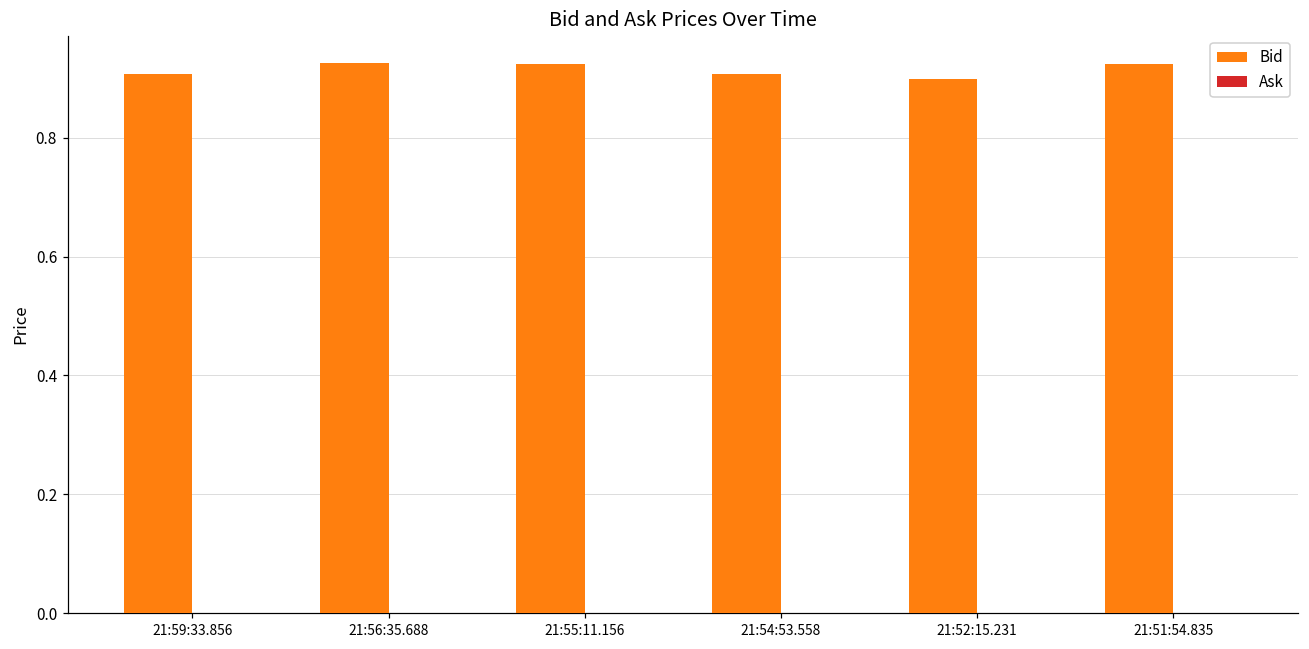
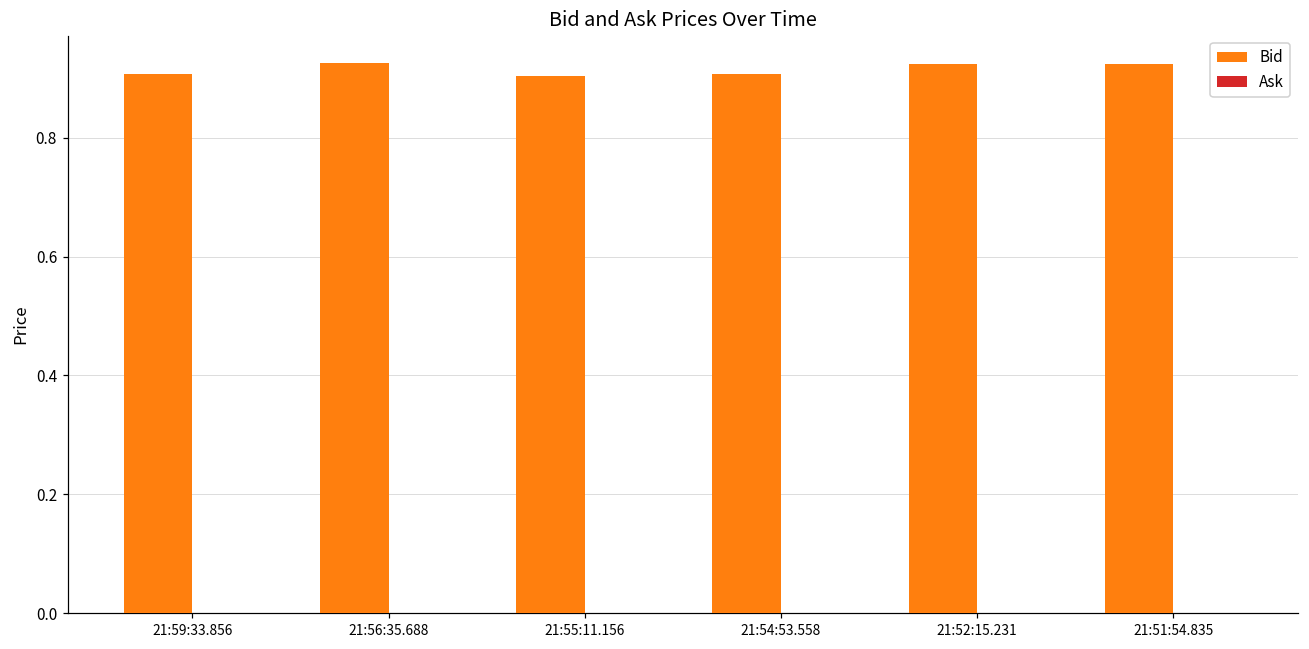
  {
    "Bid": {
      "21:59:33.856": 0.91,
      "21:56:35.688": 0.93,
-     "21:55:11.156": 0.93,
+     "21:55:11.156": 0.91,
      "21:54:53.558": 0.91,
-     "21:52:15.231": 0.90,
+     "21:52:15.231": 0.93,
      "21:51:54.835": 0.92
    },
    "Ask": {
      "21:59:33.856": 0.00,
      "21:56:35.688": 0.00,
      "21:55:11.156": 0.00,
      "21:54:53.558": 0.00,
      "21:52:15.231": 0.00,
      "21:51:54.835": 0.00
    }
  }
